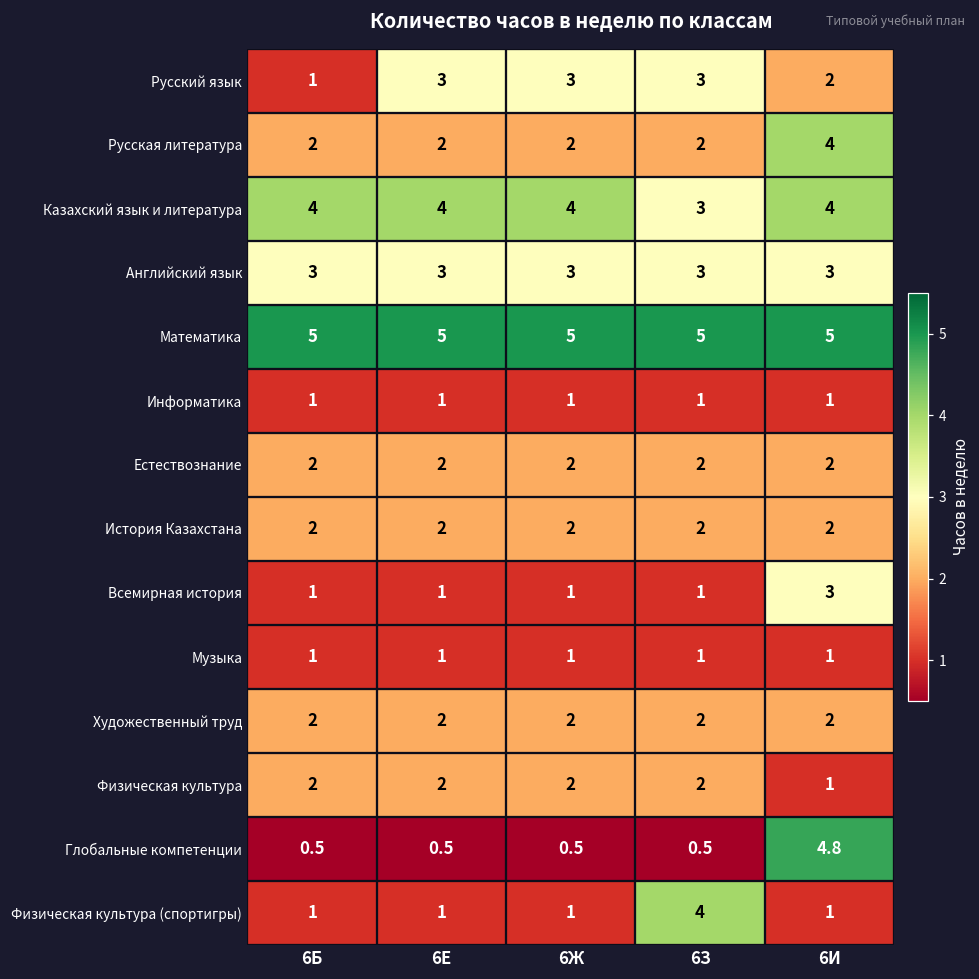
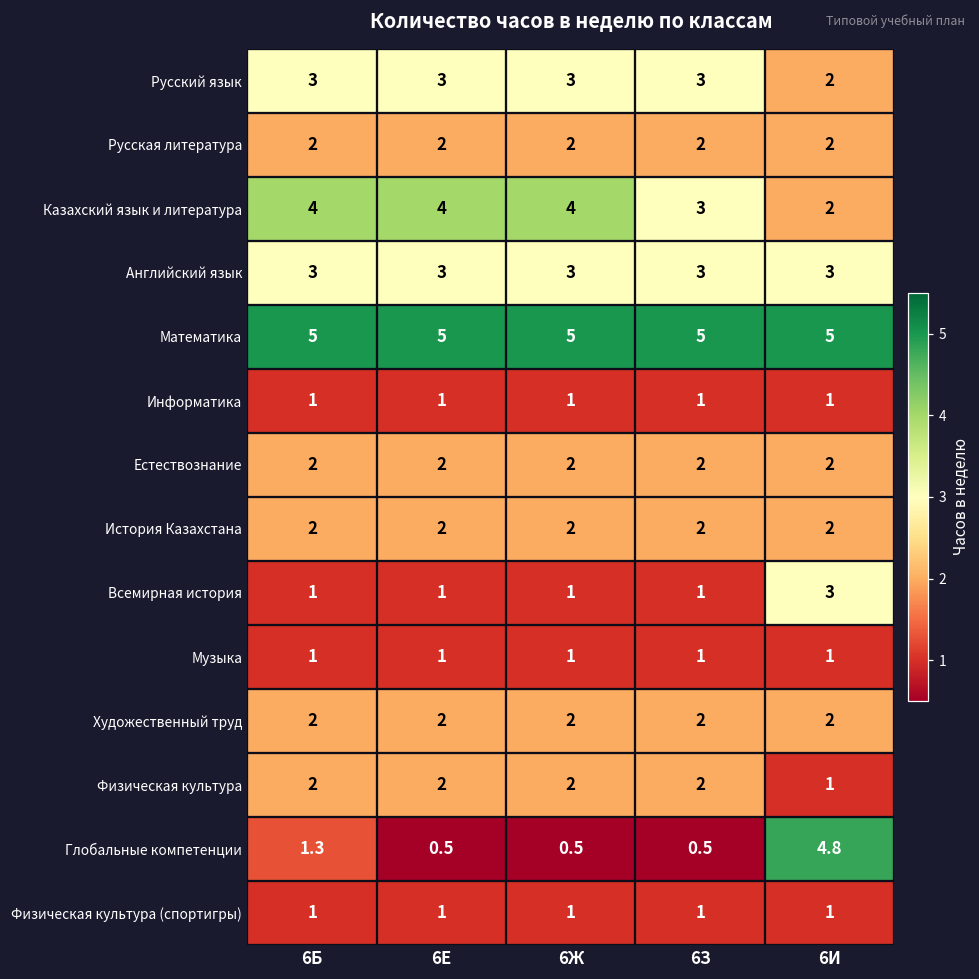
  {
    "Русский язык": {
-     "6Б": 1,
+     "6Б": 3,
      "6Е": 3,
      "6Ж": 3,
      "6З": 3,
      "6И": 2
    },
    "Русская литература": {
      "6Б": 2,
      "6Е": 2,
      "6Ж": 2,
      "6З": 2,
-     "6И": 4
+     "6И": 2
    },
    "Казахский язык и литература": {
      "6Б": 4,
      "6Е": 4,
      "6Ж": 4,
      "6З": 3,
-     "6И": 4
+     "6И": 2
    },
    "Английский язык": {
      "6Б": 3,
      "6Е": 3,
      "6Ж": 3,
      "6З": 3,
      "6И": 3
    },
    "Математика": {
      "6Б": 5,
      "6Е": 5,
      "6Ж": 5,
      "6З": 5,
      "6И": 5
    },
    "Информатика": {
      "6Б": 1,
      "6Е": 1,
      "6Ж": 1,
      "6З": 1,
      "6И": 1
    },
    "Естествознание": {
      "6Б": 2,
      "6Е": 2,
      "6Ж": 2,
      "6З": 2,
      "6И": 2
    },
    "История Казахстана": {
      "6Б": 2,
      "6Е": 2,
      "6Ж": 2,
      "6З": 2,
      "6И": 2
    },
    "Всемирная история": {
      "6Б": 1,
      "6Е": 1,
      "6Ж": 1,
      "6З": 1,
      "6И": 3
    },
    "Музыка": {
      "6Б": 1,
      "6Е": 1,
      "6Ж": 1,
      "6З": 1,
      "6И": 1
    },
    "Художественный труд": {
      "6Б": 2,
      "6Е": 2,
      "6Ж": 2,
      "6З": 2,
      "6И": 2
    },
    "Физическая культура": {
      "6Б": 2,
      "6Е": 2,
      "6Ж": 2,
      "6З": 2,
      "6И": 1
    },
    "Глобальные компетенции": {
-     "6Б": 0.5,
+     "6Б": 1.3,
      "6Е": 0.5,
      "6Ж": 0.5,
      "6З": 0.5,
      "6И": 4.8
    },
    "Физическая культура (спортигры)": {
      "6Б": 1,
      "6Е": 1,
      "6Ж": 1,
-     "6З": 4,
+     "6З": 1,
      "6И": 1
    }
  }
